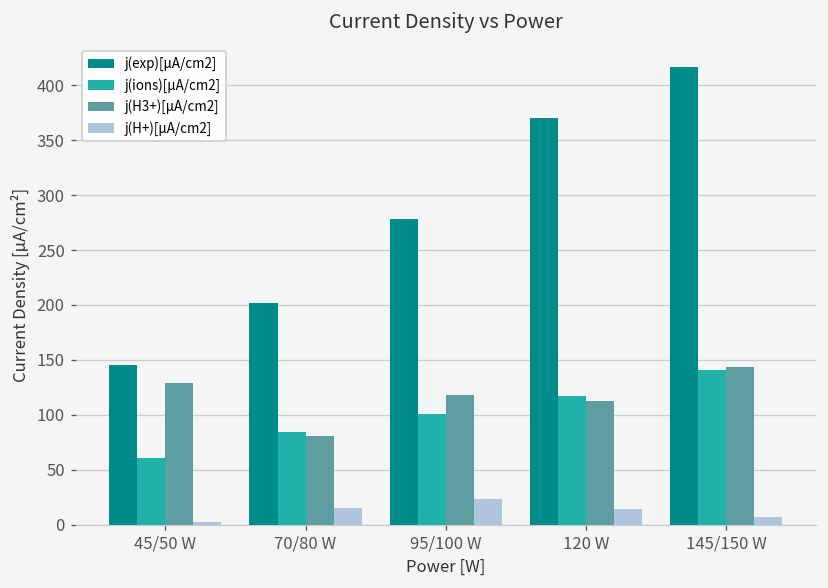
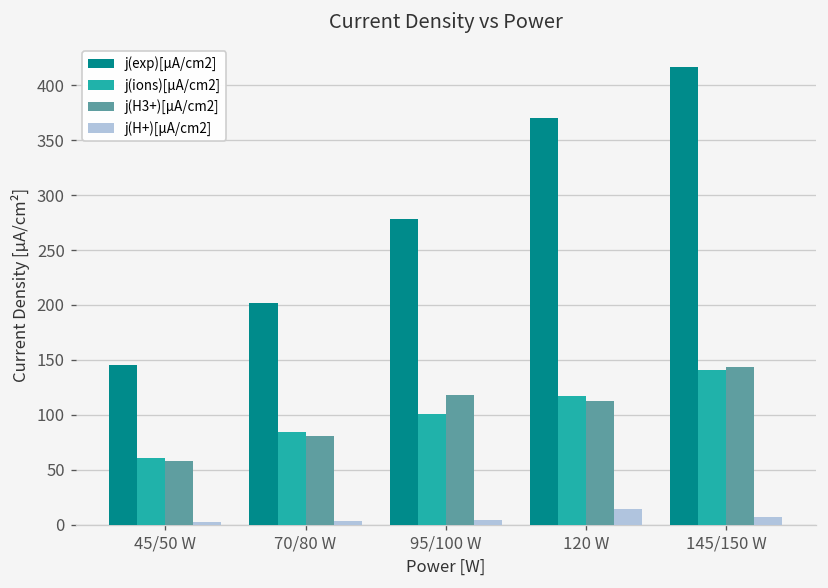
  {
    "j(H3+)[µA/cm2]": {
-     "45/50 W": 130,
+     "45/50 W": 60,
      "70/80 W": 80,
      "95/100 W": 120,
      "120 W": 110,
      "145/150 W": 140
    },
    "j(H+)[µA/cm2]": {
-     "70/80 W": 20,
-     "95/100 W": 20,
+     "70/80 W": 0,
+     "95/100 W": 0,
      "120 W": 10,
      "145/150 W": 10
    }
  }
